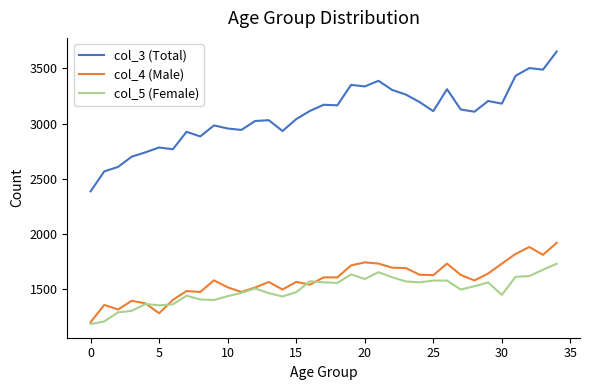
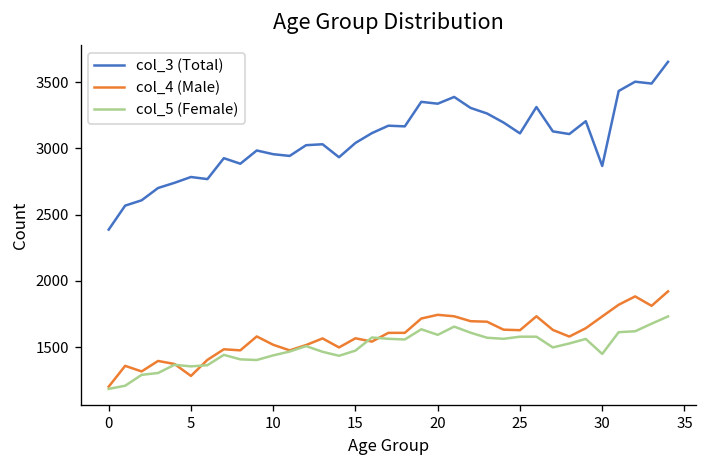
  {
    "col_3 (Total)": {
      "0": 2390,
      "5": 2780,
      "10": 2960,
      "15": 3040,
      "20": 3340,
      "25": 3110,
-     "30": 3180
+     "30": 2870
    },
    "col_4 (Male)": {
      "5": 1280,
      "10": 1520,
      "15": 1570,
      "20": 1740,
      "25": 1630,
      "30": 1730
    },
    "col_5 (Female)": {
      "5": 1360,
      "10": 1440,
      "15": 1470,
      "20": 1590,
      "25": 1580,
      "30": 1450
    }
  }
